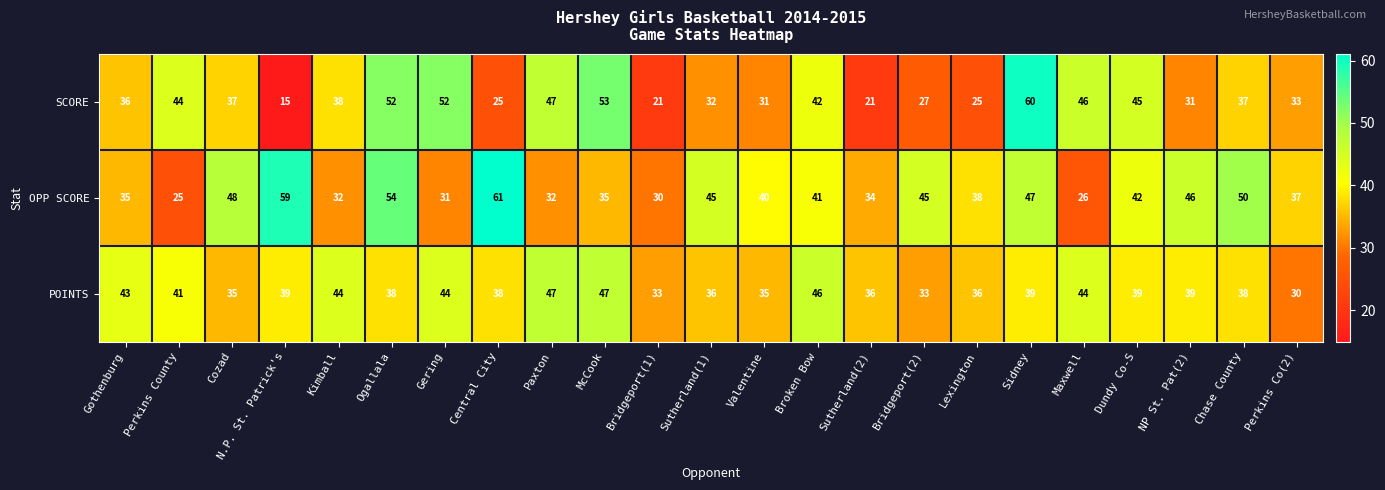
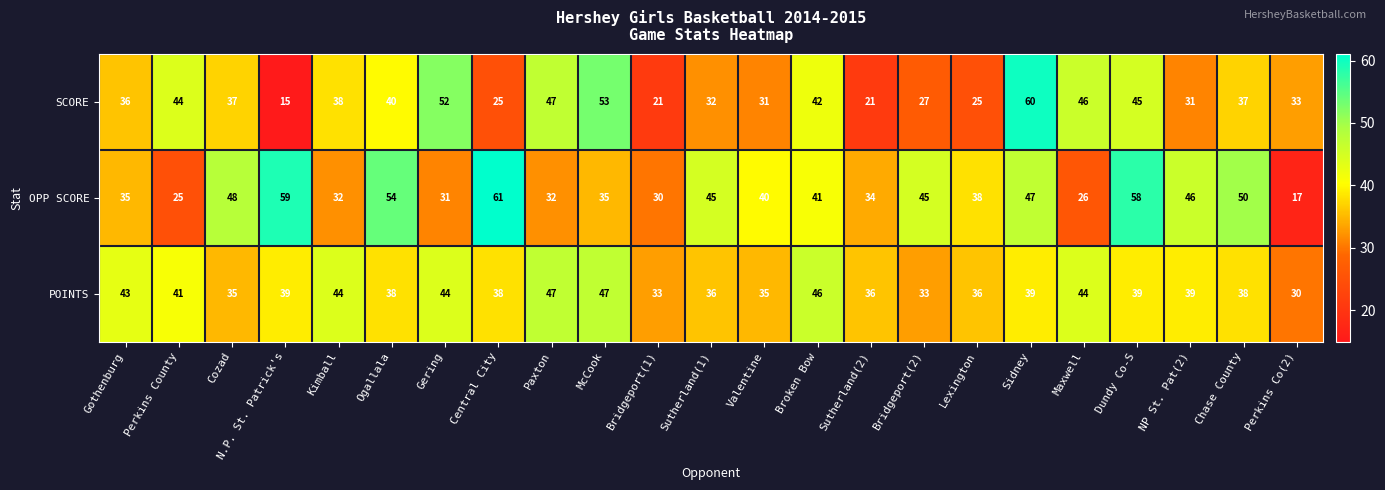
  {
    "SCORE": {
      "Gothenburg": 36,
      "Perkins County": 44,
      "Cozad": 37,
      "N.P. St. Patrick's": 15,
      "Kimball": 38,
-     "Ogallala": 52,
+     "Ogallala": 40,
      "Gering": 52,
      "Central City": 25,
      "Paxton": 47,
      "McCook": 53,
      "Bridgeport(1)": 21,
      "Sutherland(1)": 32,
      "Valentine": 31,
      "Broken Bow": 42,
      "Sutherland(2)": 21,
      "Bridgeport(2)": 27,
      "Lexington": 25,
      "Sidney": 60,
      "Maxwell": 46,
      "Dundy Co-S": 45,
      "NP St. Pat(2)": 31,
      "Chase County": 37,
      "Perkins Co(2)": 33
    },
    "OPP SCORE": {
      "Gothenburg": 35,
      "Perkins County": 25,
      "Cozad": 48,
      "N.P. St. Patrick's": 59,
      "Kimball": 32,
      "Ogallala": 54,
      "Gering": 31,
      "Central City": 61,
      "Paxton": 32,
      "McCook": 35,
      "Bridgeport(1)": 30,
      "Sutherland(1)": 45,
      "Valentine": 40,
      "Broken Bow": 41,
      "Sutherland(2)": 34,
      "Bridgeport(2)": 45,
      "Lexington": 38,
      "Sidney": 47,
      "Maxwell": 26,
-     "Dundy Co-S": 42,
+     "Dundy Co-S": 58,
      "NP St. Pat(2)": 46,
      "Chase County": 50,
-     "Perkins Co(2)": 37
+     "Perkins Co(2)": 17
    },
    "POINTS": {
      "Gothenburg": 43,
      "Perkins County": 41,
      "Cozad": 35,
      "N.P. St. Patrick's": 39,
      "Kimball": 44,
      "Ogallala": 38,
      "Gering": 44,
      "Central City": 38,
      "Paxton": 47,
      "McCook": 47,
      "Bridgeport(1)": 33,
      "Sutherland(1)": 36,
      "Valentine": 35,
      "Broken Bow": 46,
      "Sutherland(2)": 36,
      "Bridgeport(2)": 33,
      "Lexington": 36,
      "Sidney": 39,
      "Maxwell": 44,
      "Dundy Co-S": 39,
      "NP St. Pat(2)": 39,
      "Chase County": 38,
      "Perkins Co(2)": 30
    }
  }
